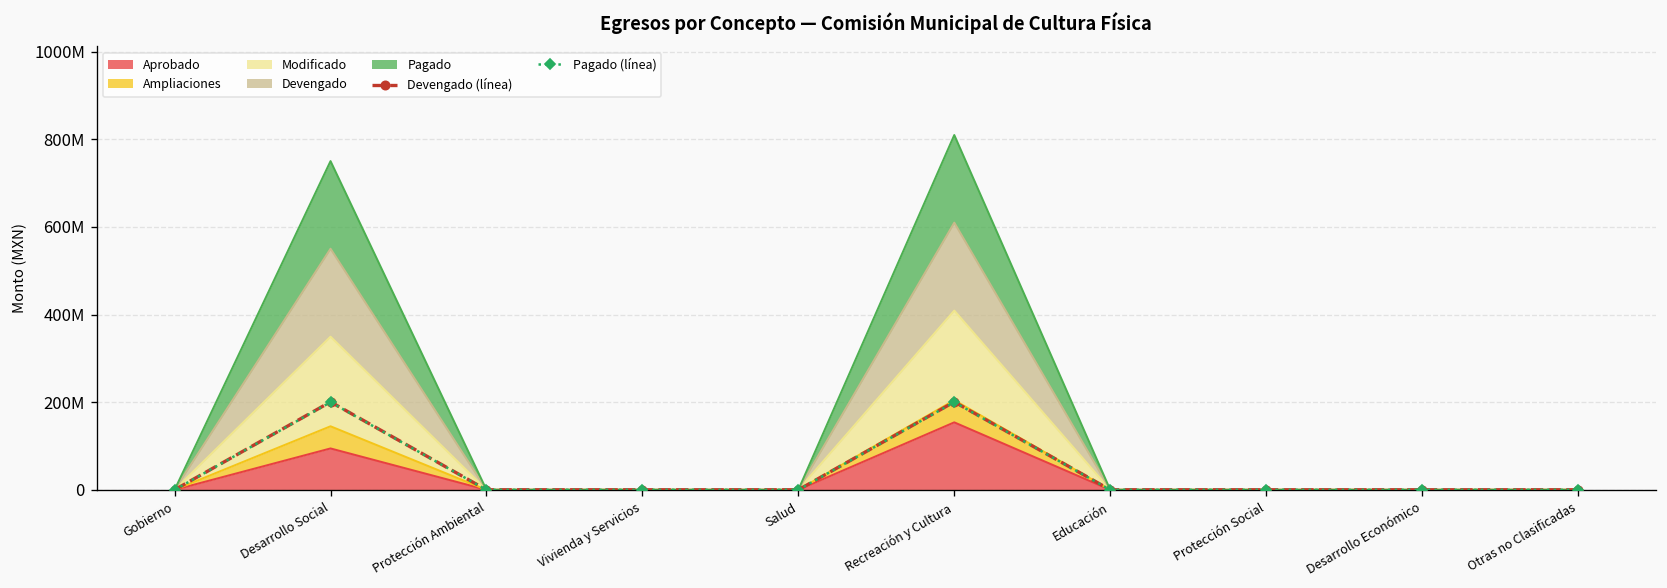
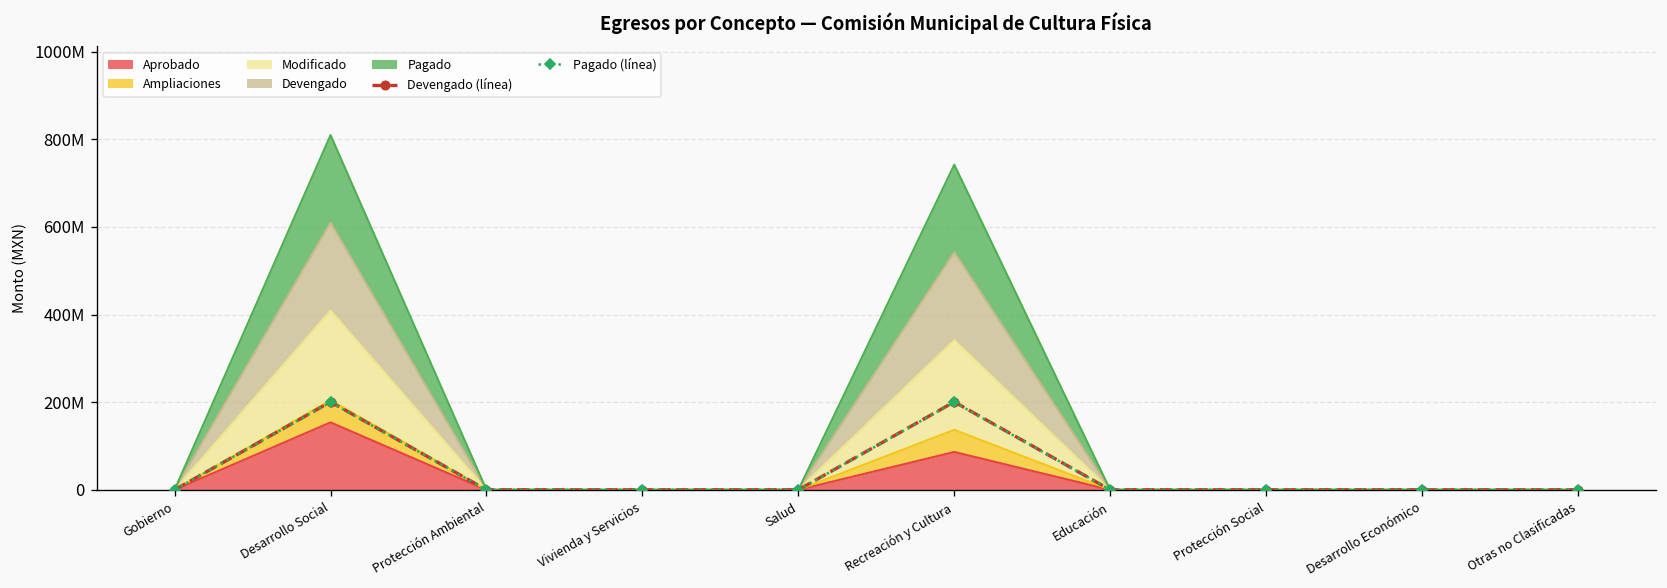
  {
    "Aprobado": {
-     "Desarrollo Social": 90000000,
-     "Recreación y Cultura": 150000000
+     "Desarrollo Social": 150000000,
+     "Recreación y Cultura": 90000000
    },
    "Modificado": {
      "Desarrollo Social": 200000000,
      "Recreación y Cultura": 200000000
    },
    "Devengado": {
      "Desarrollo Social": 200000000,
      "Recreación y Cultura": 200000000
    }
  }
